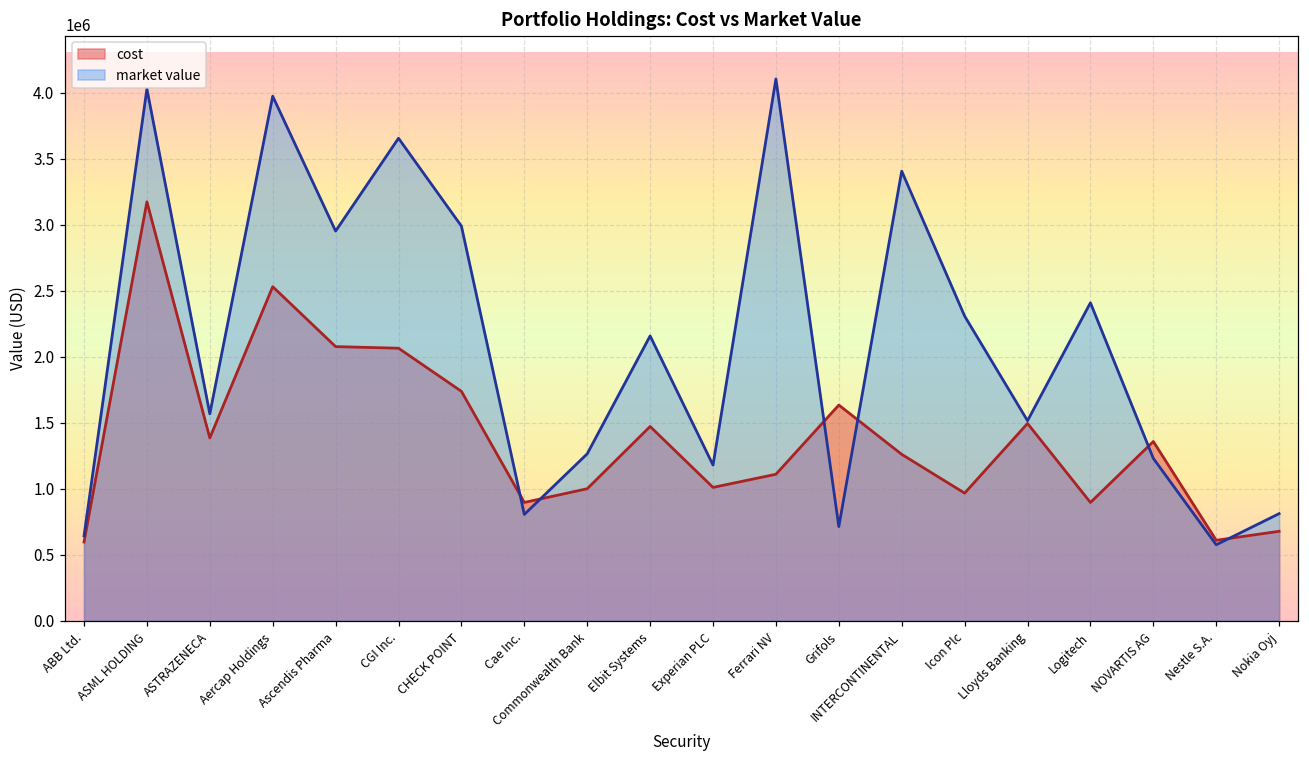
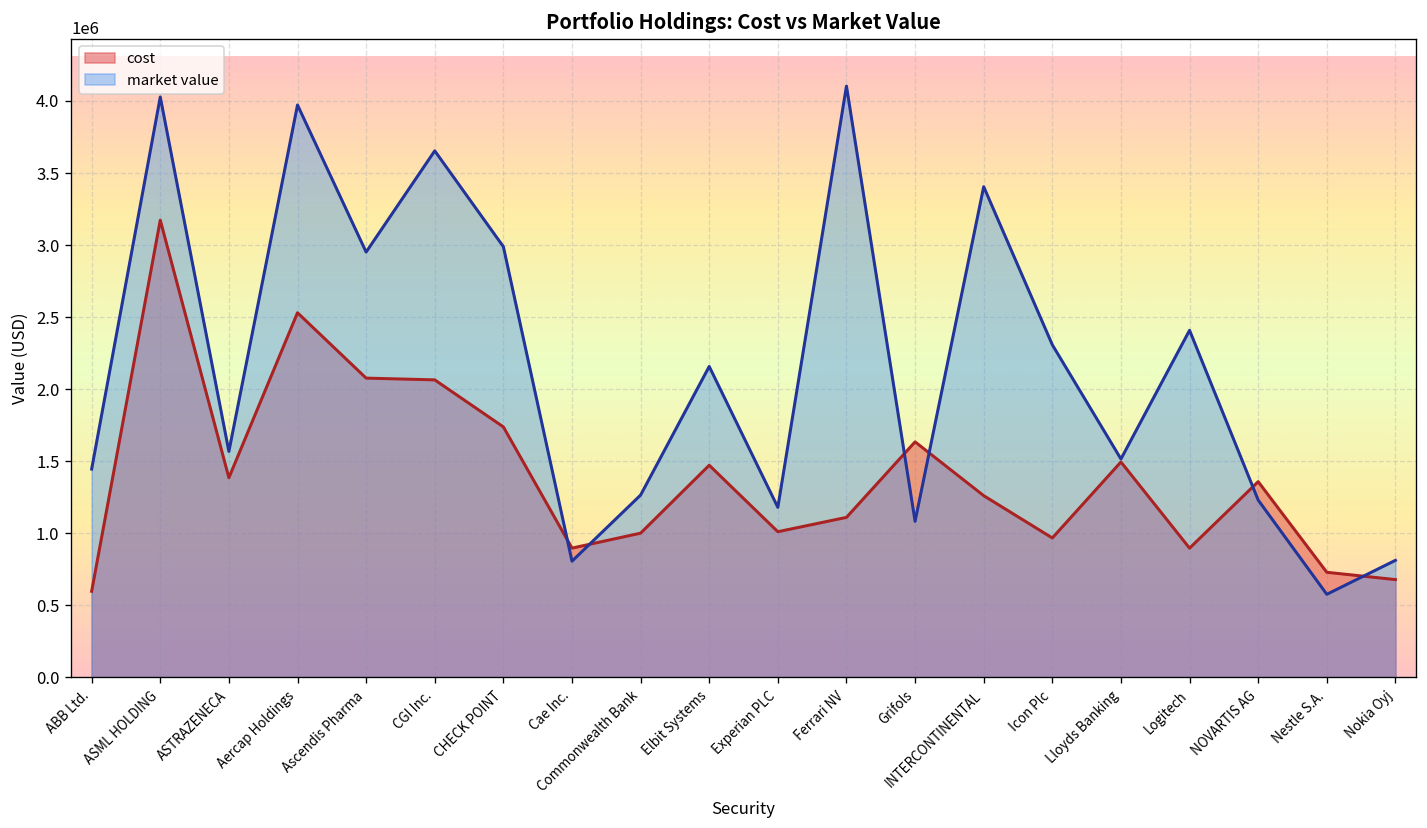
  {
    "cost": {
      "ABB Ltd.": 600000,
      "ASML HOLDING": 3170000,
      "ASTRAZENECA": 1380000,
      "Aercap Holdings": 2530000,
      "Ascendis Pharma": 2080000,
      "CGI Inc.": 2060000,
      "CHECK POINT": 1740000,
      "Cae Inc.": 900000,
      "Commonwealth Bank": 1000000,
      "Elbit Systems": 1470000,
      "Experian PLC": 1010000,
      "Ferrari NV": 1110000,
      "Grifols": 1630000,
      "INTERCONTINENTAL": 1260000,
      "Icon Plc": 970000,
      "Logitech": 900000,
      "NOVARTIS AG": 1360000,
-     "Nestle S.A.": 610000,
+     "Nestle S.A.": 730000,
      "Nokia Oyj": 680000
    },
    "market value": {
-     "ABB Ltd.": 640000,
+     "ABB Ltd.": 1450000,
      "ASTRAZENECA": 1570000,
      "Aercap Holdings": 3970000,
      "Ascendis Pharma": 2950000,
      "CGI Inc.": 3650000,
      "CHECK POINT": 2990000,
      "Cae Inc.": 810000,
      "Commonwealth Bank": 1260000,
      "Elbit Systems": 2160000,
      "Experian PLC": 1180000,
      "Ferrari NV": 4100000,
-     "Grifols": 710000,
+     "Grifols": 1080000,
      "INTERCONTINENTAL": 3400000,
      "Icon Plc": 2310000,
      "Logitech": 2410000,
      "NOVARTIS AG": 1230000,
      "Nestle S.A.": 580000,
      "Nokia Oyj": 810000
    }
  }
